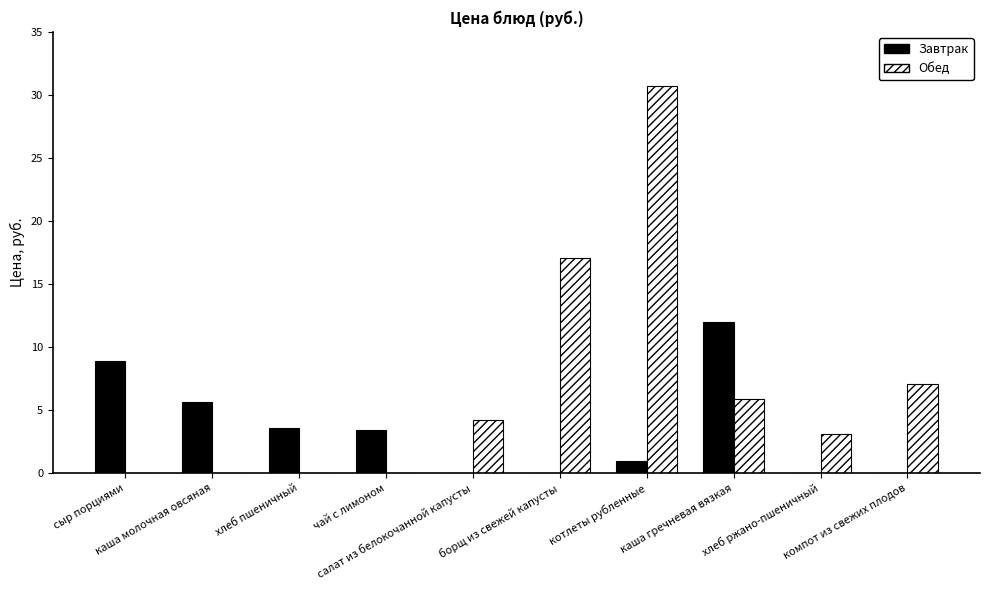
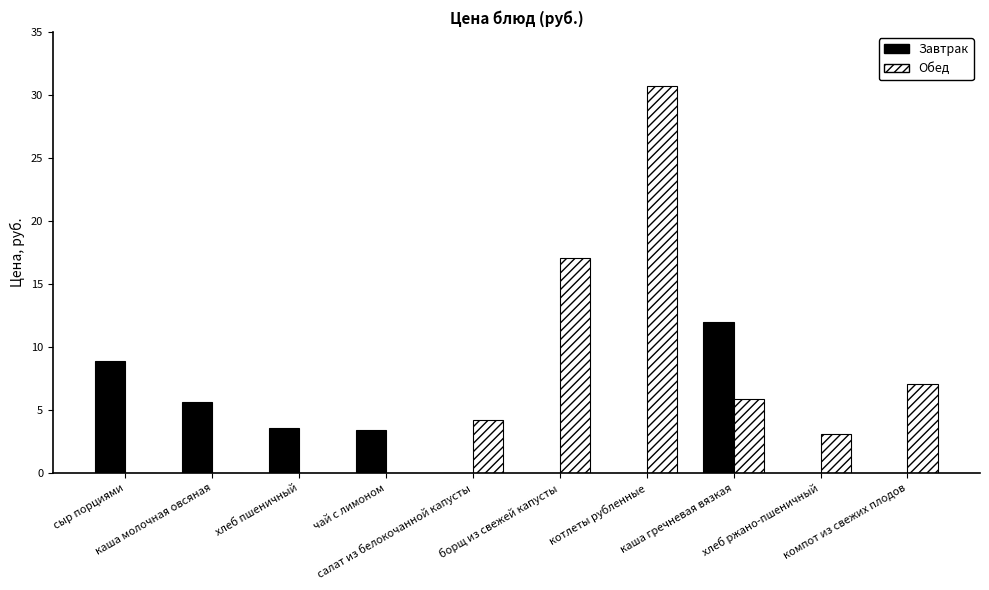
  {
    "Завтрак": {
      "сыр порциями": 9,
      "каша молочная овсяная": 5.6,
      "хлеб пшеничный": 3.6,
      "чай с лимоном": 3.4,
      "салат из белокочанной капусты": 0,
      "борщ из свежей капусты": 0,
-     "котлеты рубленные": 1,
+     "котлеты рубленные": 0,
      "каша гречневая вязкая": 12,
      "хлеб ржано-пшеничный": 0,
      "компот из свежих плодов": 0
    },
    "Обед": {
      "сыр порциями": 0,
      "каша молочная овсяная": 0,
      "хлеб пшеничный": 0,
      "чай с лимоном": 0,
      "салат из белокочанной капусты": 4.2,
      "борщ из свежей капусты": 17,
      "котлеты рубленные": 30.7,
      "каша гречневая вязкая": 6,
      "хлеб ржано-пшеничный": 3,
      "компот из свежих плодов": 7
    }
  }
